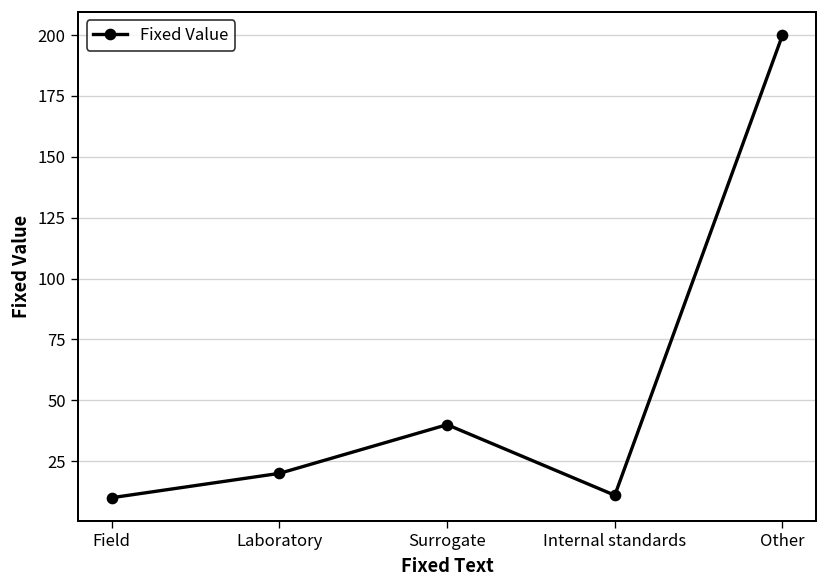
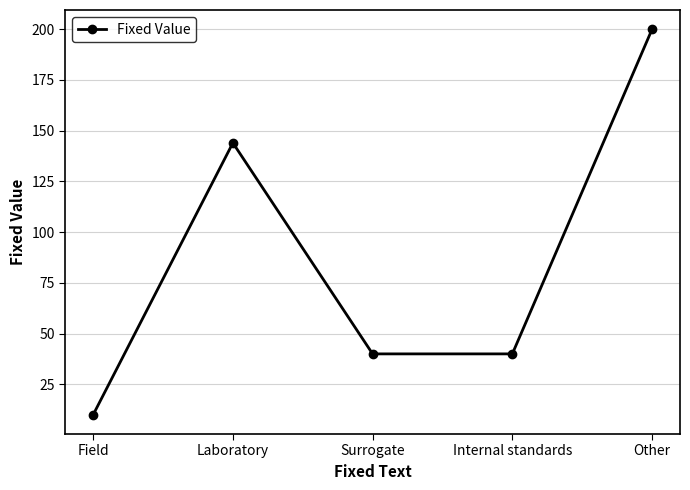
  {
    "Field": 10,
-   "Laboratory": 20,
+   "Laboratory": 144,
    "Surrogate": 40,
-   "Internal standards": 11,
+   "Internal standards": 40,
    "Other": 200
  }
